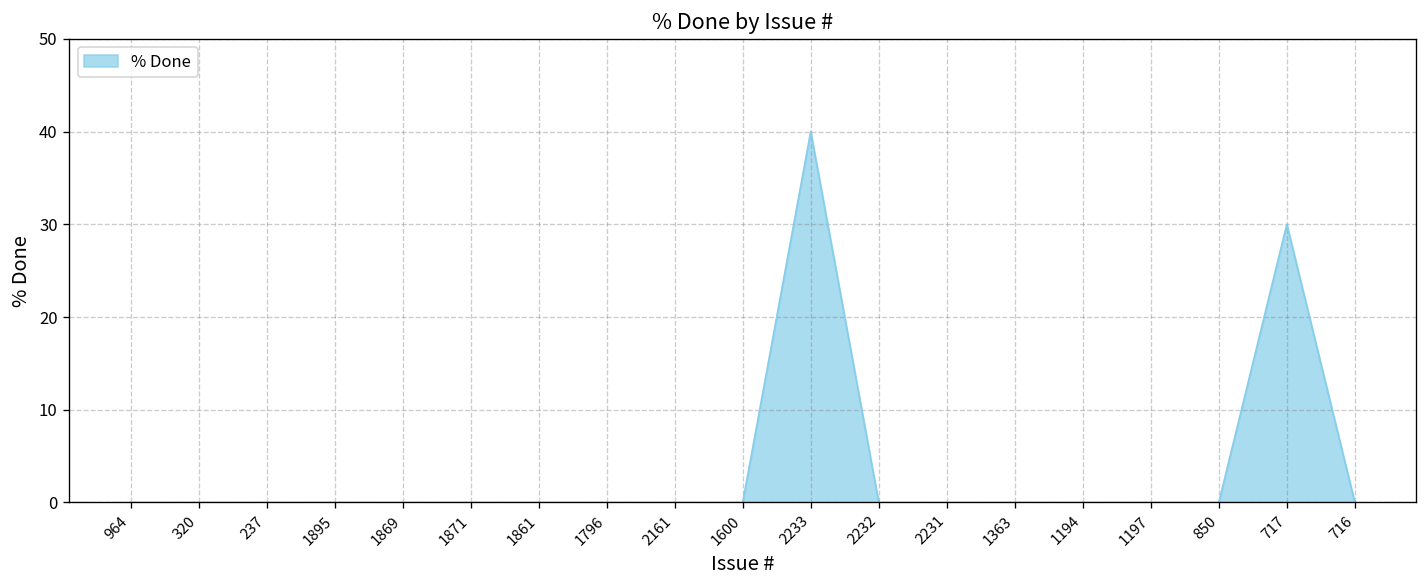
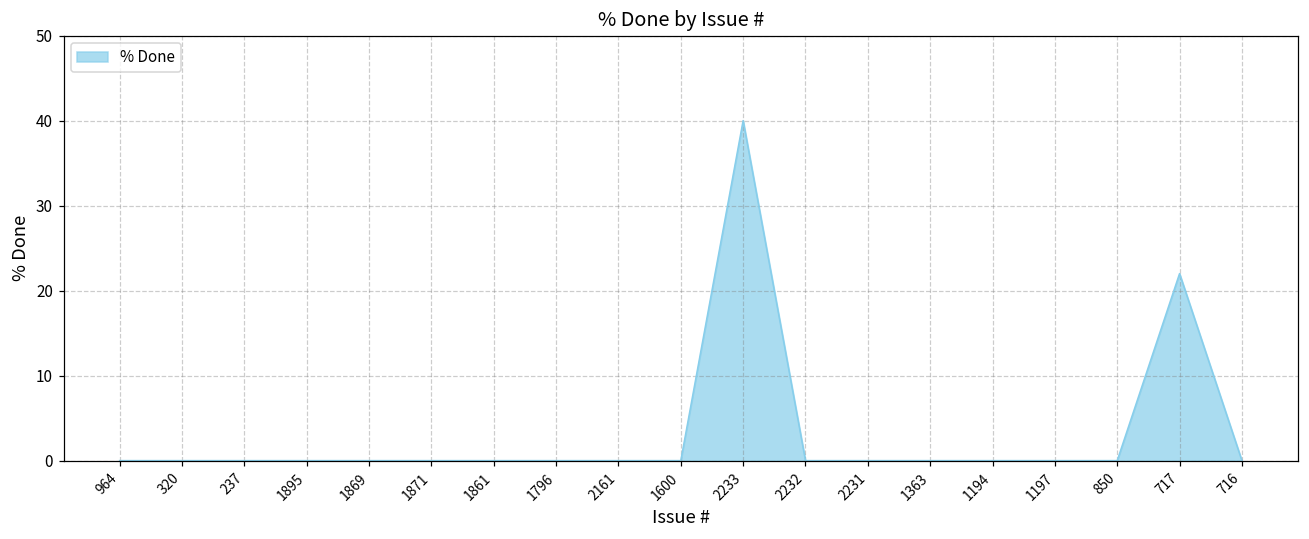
  {
    "964": 0,
    "320": 0,
    "237": 0,
    "1895": 0,
    "1869": 0,
    "1871": 0,
    "1861": 0,
    "1796": 0,
    "2161": 0,
    "1600": 0,
    "2233": 40,
    "2232": 0,
    "2231": 0,
    "1363": 0,
    "1194": 0,
    "1197": 0,
    "850": 0,
-   "717": 30,
+   "717": 22,
    "716": 0
  }
